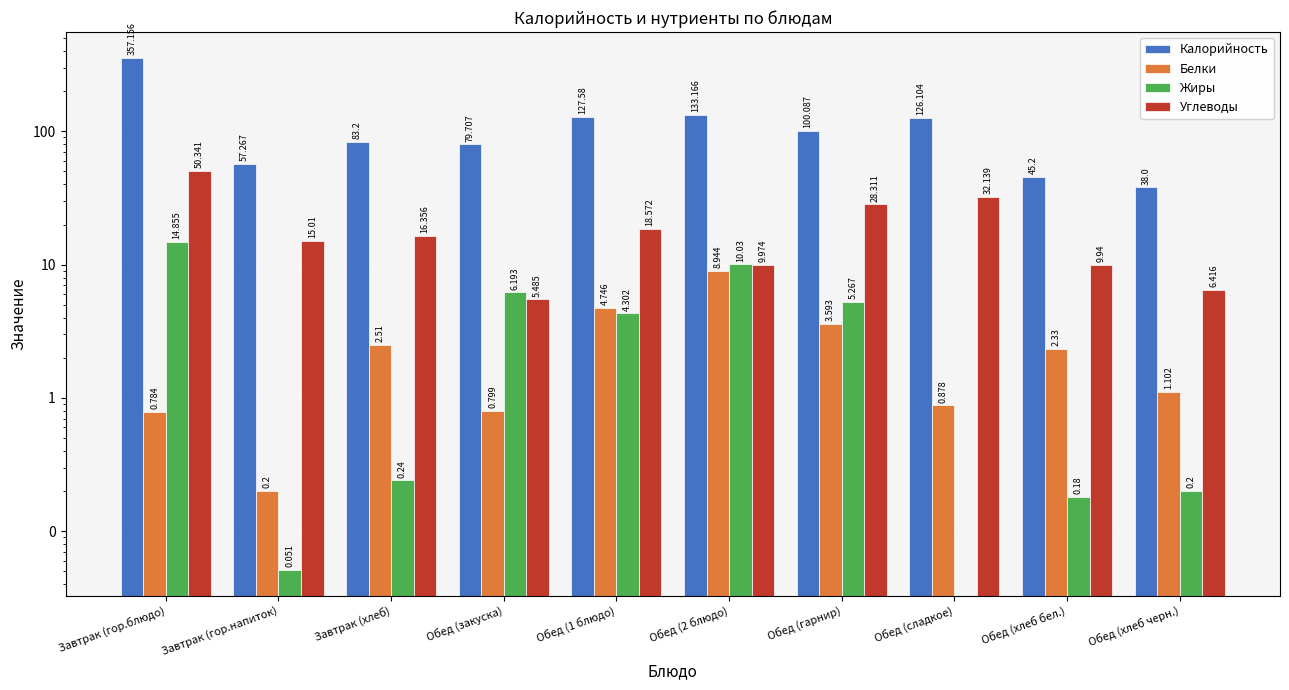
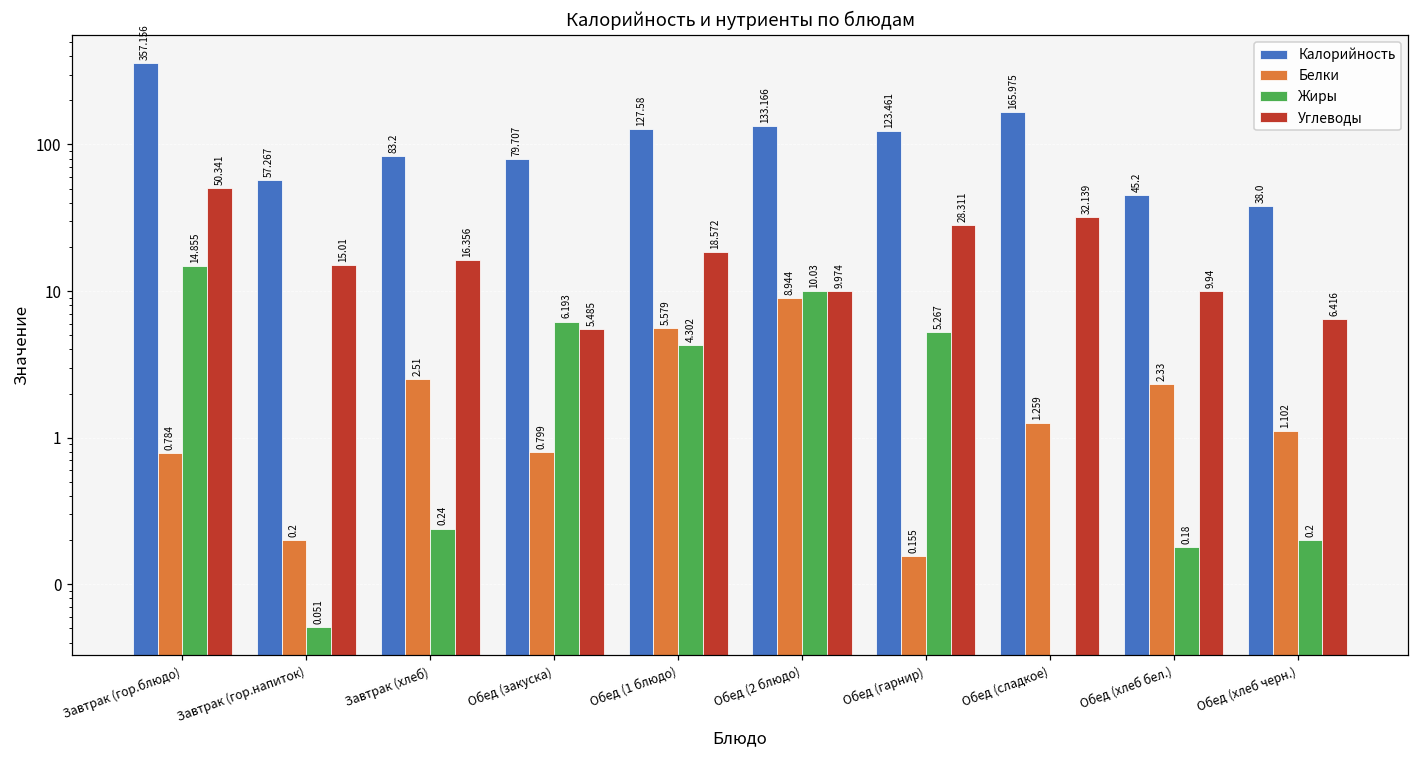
  {
    "Калорийность": {
      "Завтрак (гор.блюдо)": 357.156,
      "Завтрак (гор.напиток)": 57.267,
      "Завтрак (хлеб)": 83.2,
      "Обед (закуска)": 79.707,
      "Обед (1 блюдо)": 127.58,
      "Обед (2 блюдо)": 133.166,
-     "Обед (гарнир)": 100.087,
-     "Обед (сладкое)": 126.104,
+     "Обед (гарнир)": 123.461,
+     "Обед (сладкое)": 165.975,
      "Обед (хлеб бел.)": 45.2,
      "Обед (хлеб черн.)": 38.0
    },
    "Белки": {
      "Завтрак (гор.блюдо)": 0.784,
      "Завтрак (гор.напиток)": 0.2,
      "Завтрак (хлеб)": 2.51,
      "Обед (закуска)": 0.799,
-     "Обед (1 блюдо)": 4.746,
+     "Обед (1 блюдо)": 5.579,
      "Обед (2 блюдо)": 8.944,
-     "Обед (гарнир)": 3.593,
-     "Обед (сладкое)": 0.878,
+     "Обед (гарнир)": 0.155,
+     "Обед (сладкое)": 1.259,
      "Обед (хлеб бел.)": 2.33,
      "Обед (хлеб черн.)": 1.102
    },
    "Жиры": {
      "Завтрак (гор.блюдо)": 14.855,
      "Завтрак (гор.напиток)": 0.051,
      "Завтрак (хлеб)": 0.24,
      "Обед (закуска)": 6.193,
      "Обед (1 блюдо)": 4.302,
      "Обед (2 блюдо)": 10.03,
      "Обед (гарнир)": 5.267,
      "Обед (хлеб бел.)": 0.18,
      "Обед (хлеб черн.)": 0.2
    },
    "Углеводы": {
      "Завтрак (гор.блюдо)": 50.341,
      "Завтрак (гор.напиток)": 15.01,
      "Завтрак (хлеб)": 16.356,
      "Обед (закуска)": 5.485,
      "Обед (1 блюдо)": 18.572,
      "Обед (2 блюдо)": 9.974,
      "Обед (гарнир)": 28.311,
      "Обед (сладкое)": 32.139,
      "Обед (хлеб бел.)": 9.94,
      "Обед (хлеб черн.)": 6.416
    }
  }
